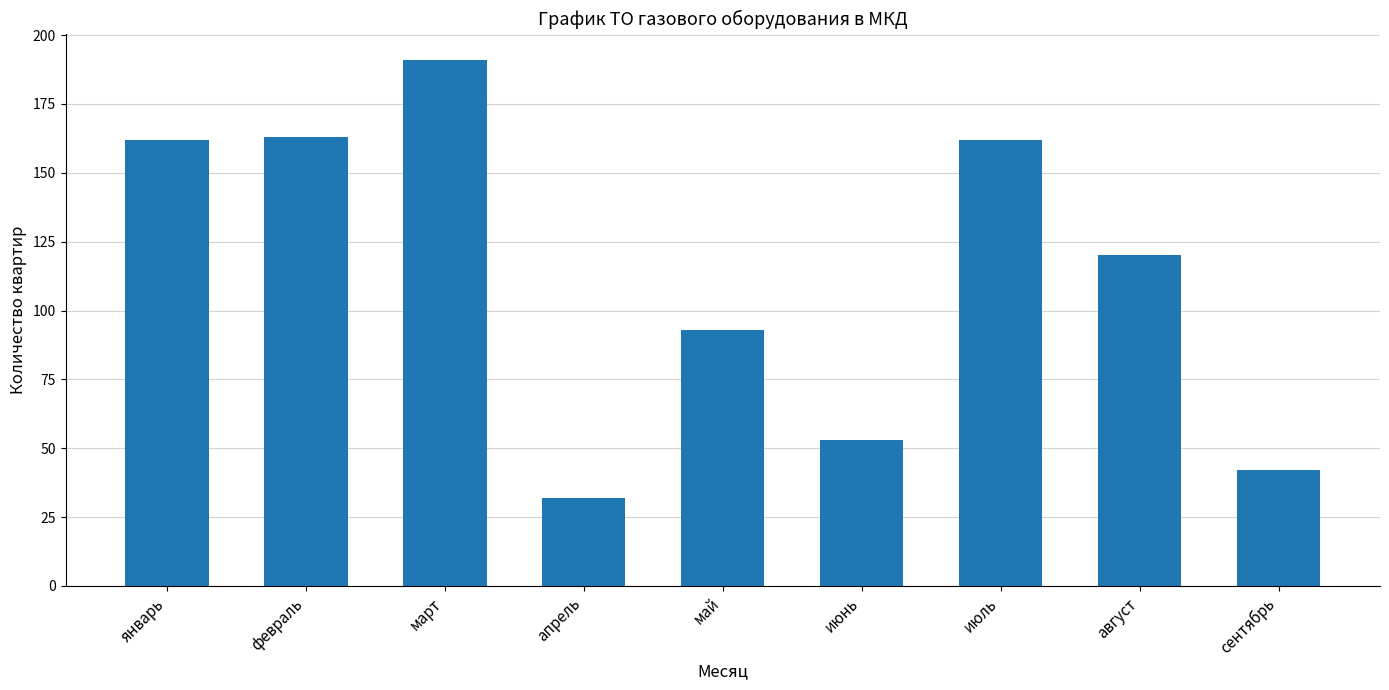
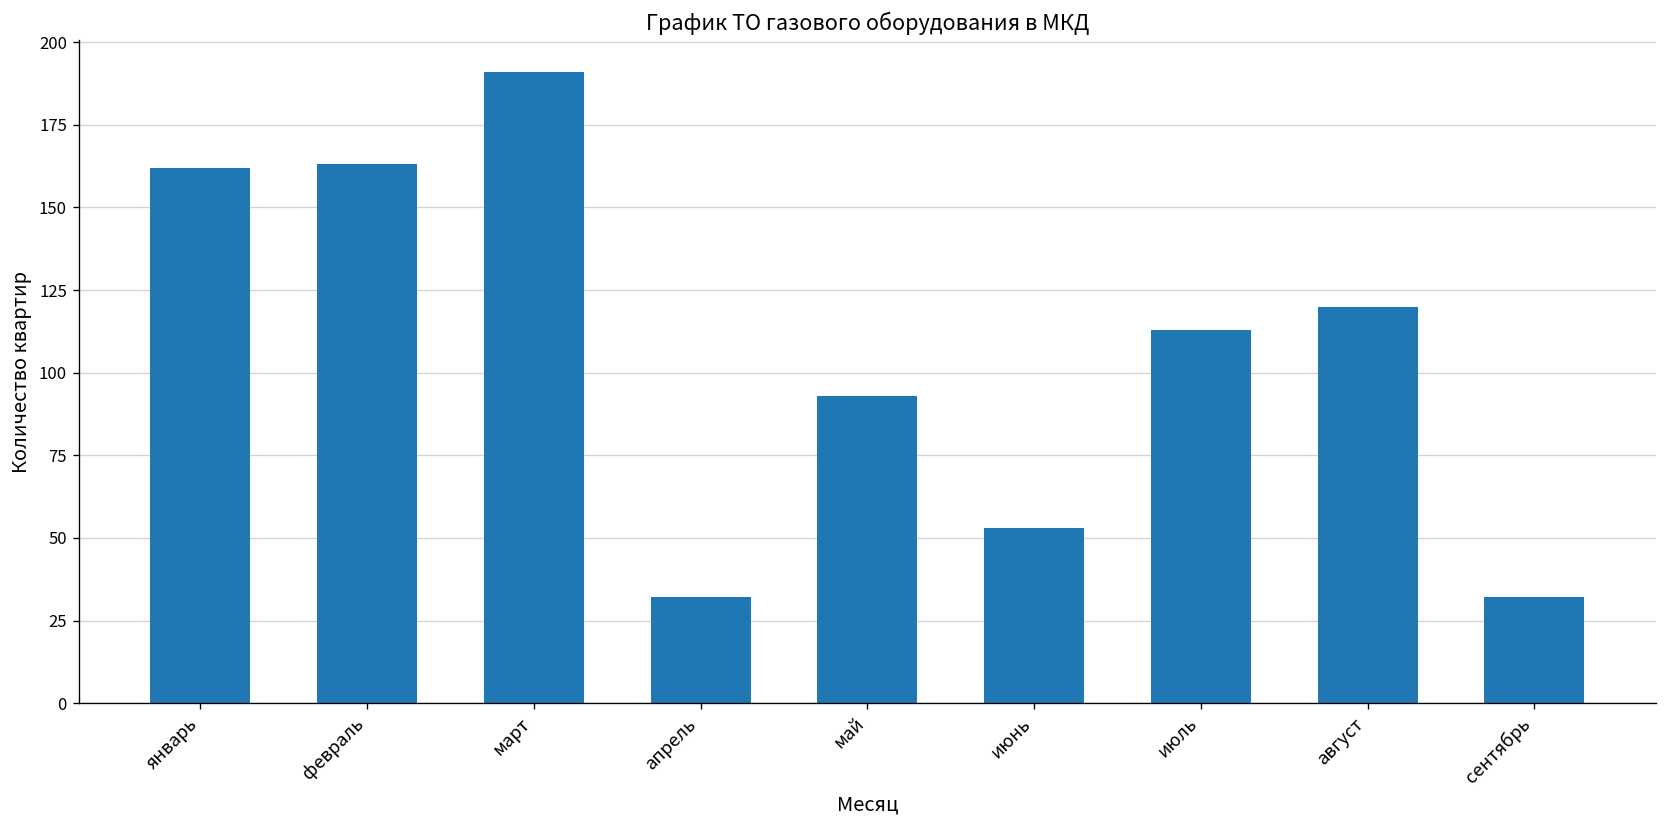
  {
    "январь": 162,
    "февраль": 163,
    "март": 191,
    "апрель": 32,
    "май": 93,
    "июнь": 53,
-   "июль": 162,
+   "июль": 113,
    "август": 120,
-   "сентябрь": 42
+   "сентябрь": 32
  }
